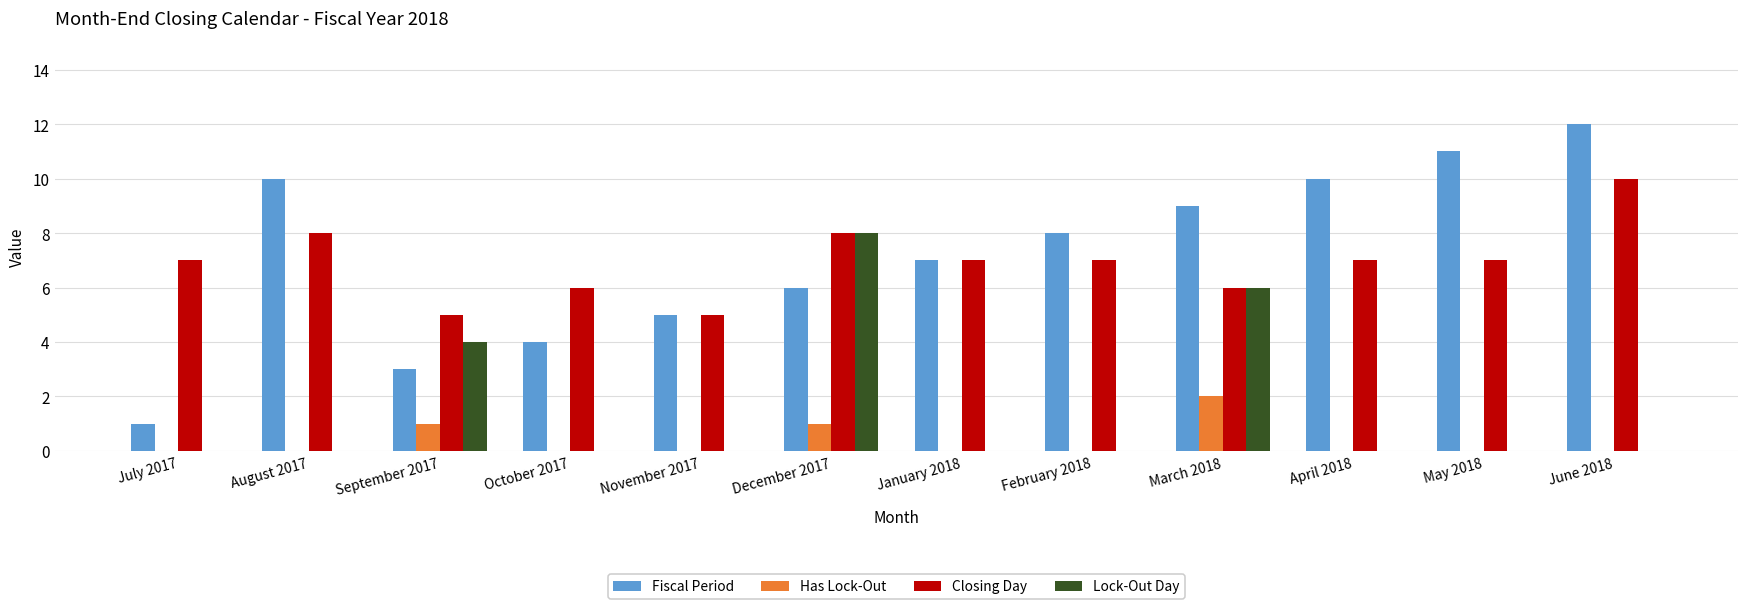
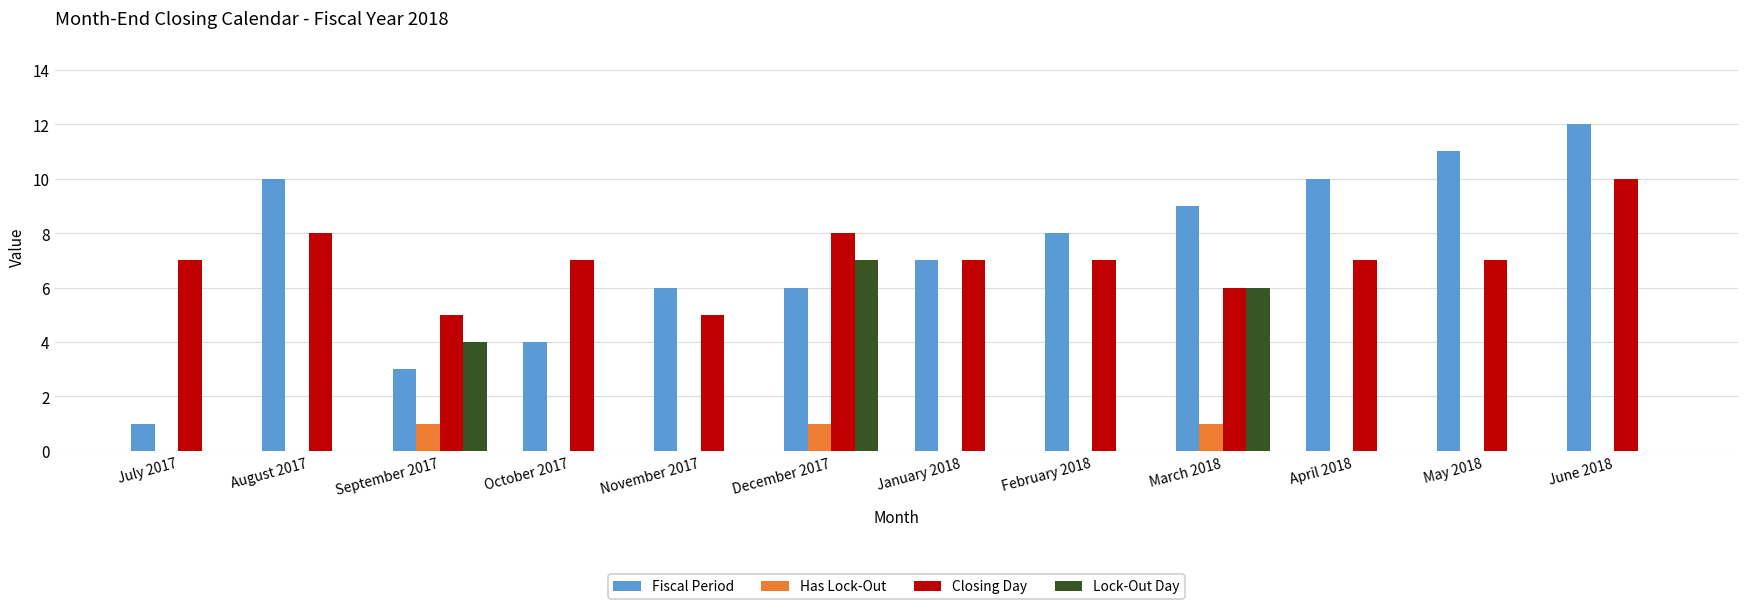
  {
    "Fiscal Period": {
      "July 2017": 1,
      "August 2017": 10,
      "September 2017": 3,
      "October 2017": 4,
-     "November 2017": 5,
+     "November 2017": 6,
      "December 2017": 6,
      "January 2018": 7,
      "February 2018": 8,
      "March 2018": 9,
      "April 2018": 10,
      "May 2018": 11,
      "June 2018": 12
    },
    "Has Lock-Out": {
      "July 2017": 0,
      "August 2017": 0,
      "September 2017": 1,
      "October 2017": 0,
      "November 2017": 0,
      "December 2017": 1,
      "January 2018": 0,
      "February 2018": 0,
-     "March 2018": 2,
+     "March 2018": 1,
      "April 2018": 0,
      "May 2018": 0,
      "June 2018": 0
    },
    "Closing Day": {
      "July 2017": 7,
      "August 2017": 8,
      "September 2017": 5,
-     "October 2017": 6,
+     "October 2017": 7,
      "November 2017": 5,
      "December 2017": 8,
      "January 2018": 7,
      "February 2018": 7,
      "March 2018": 6,
      "April 2018": 7,
      "May 2018": 7,
      "June 2018": 10
    },
    "Lock-Out Day": {
      "July 2017": 0,
      "August 2017": 0,
      "September 2017": 4,
      "October 2017": 0,
      "November 2017": 0,
-     "December 2017": 8,
+     "December 2017": 7,
      "January 2018": 0,
      "February 2018": 0,
      "March 2018": 6,
      "April 2018": 0,
      "May 2018": 0,
      "June 2018": 0
    }
  }
